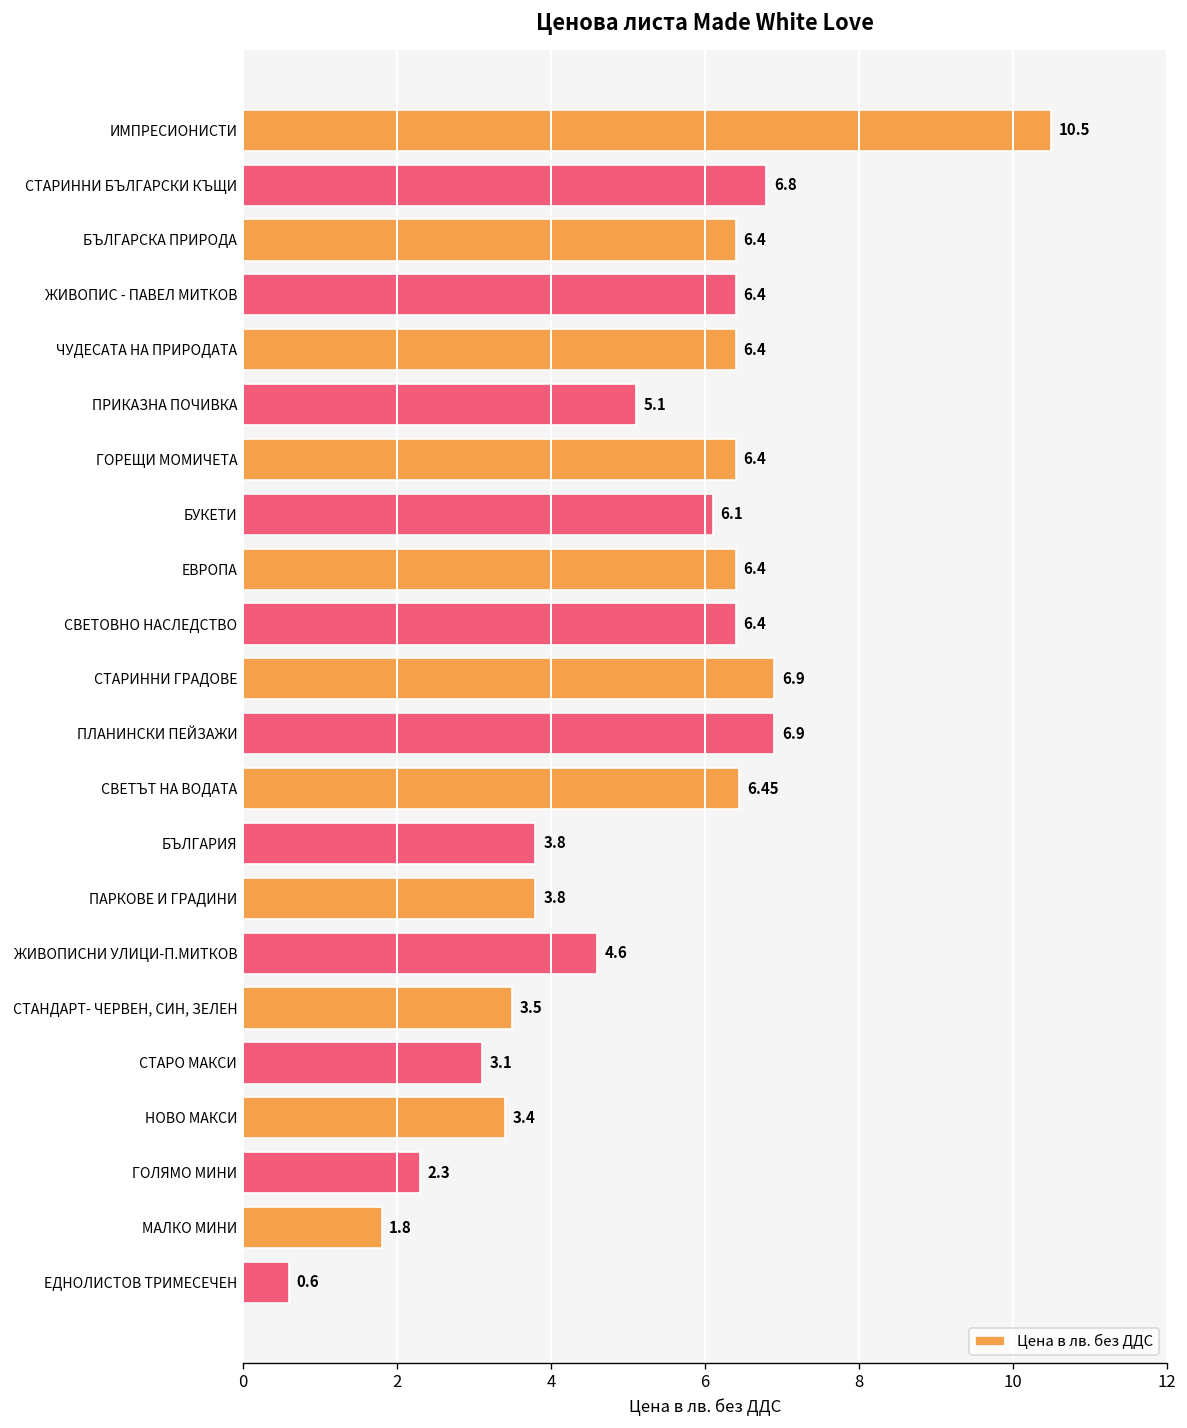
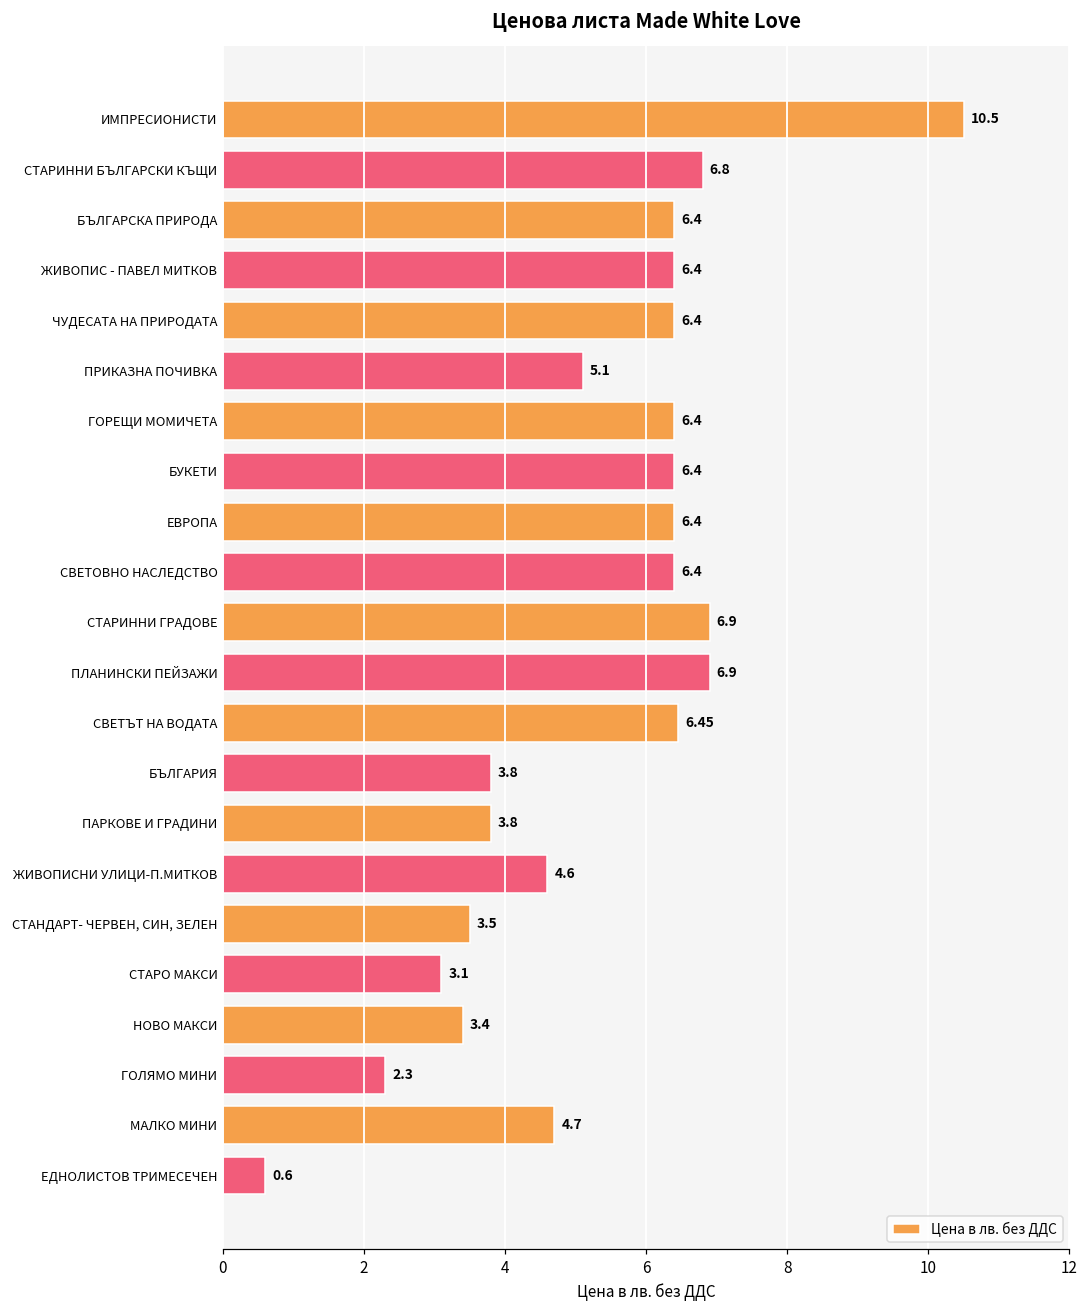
  {
    "ИМПРЕСИОНИСТИ": 10.5,
    "СТАРИННИ БЪЛГАРСКИ КЪЩИ": 6.8,
    "БЪЛГАРСКА ПРИРОДА": 6.4,
    "ЖИВОПИС - ПАВЕЛ МИТКОВ": 6.4,
    "ЧУДЕСАТА НА ПРИРОДАТА": 6.4,
    "ПРИКАЗНА ПОЧИВКА": 5.1,
    "ГОРЕЩИ МОМИЧЕТА": 6.4,
-   "БУКЕТИ": 6.1,
+   "БУКЕТИ": 6.4,
    "ЕВРОПА": 6.4,
    "СВЕТОВНО НАСЛЕДСТВО": 6.4,
    "СТАРИННИ ГРАДОВЕ": 6.9,
    "ПЛАНИНСКИ ПЕЙЗАЖИ": 6.9,
    "СВЕТЪТ НА ВОДАТА": 6.45,
    "БЪЛГАРИЯ": 3.8,
    "ПАРКОВЕ И ГРАДИНИ": 3.8,
    "ЖИВОПИСНИ УЛИЦИ-П.МИТКОВ": 4.6,
    "СТАНДАРТ- ЧЕРВЕН, СИН, ЗЕЛЕН": 3.5,
    "СТАРО МАКСИ": 3.1,
    "НОВО МАКСИ": 3.4,
    "ГОЛЯМО МИНИ": 2.3,
-   "МАЛКО МИНИ": 1.8,
+   "МАЛКО МИНИ": 4.7,
    "ЕДНОЛИСТОВ ТРИМЕСЕЧЕН": 0.6
  }
